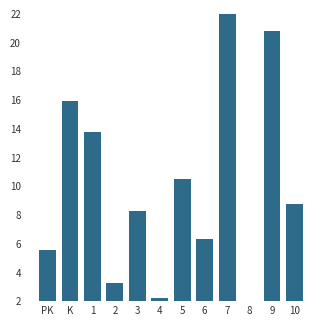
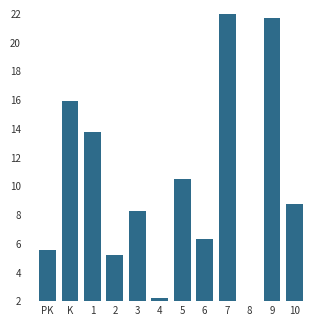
  {
    "PK": 5.6,
    "K": 16.0,
    "1": 13.8,
-   "2": 3.2,
+   "2": 5.2,
    "3": 8.3,
    "4": 2.2,
    "5": 10.5,
    "6": 6.4,
    "7": 22.0,
    "8": 2.0,
-   "9": 20.8,
+   "9": 21.7,
    "10": 8.8
  }
